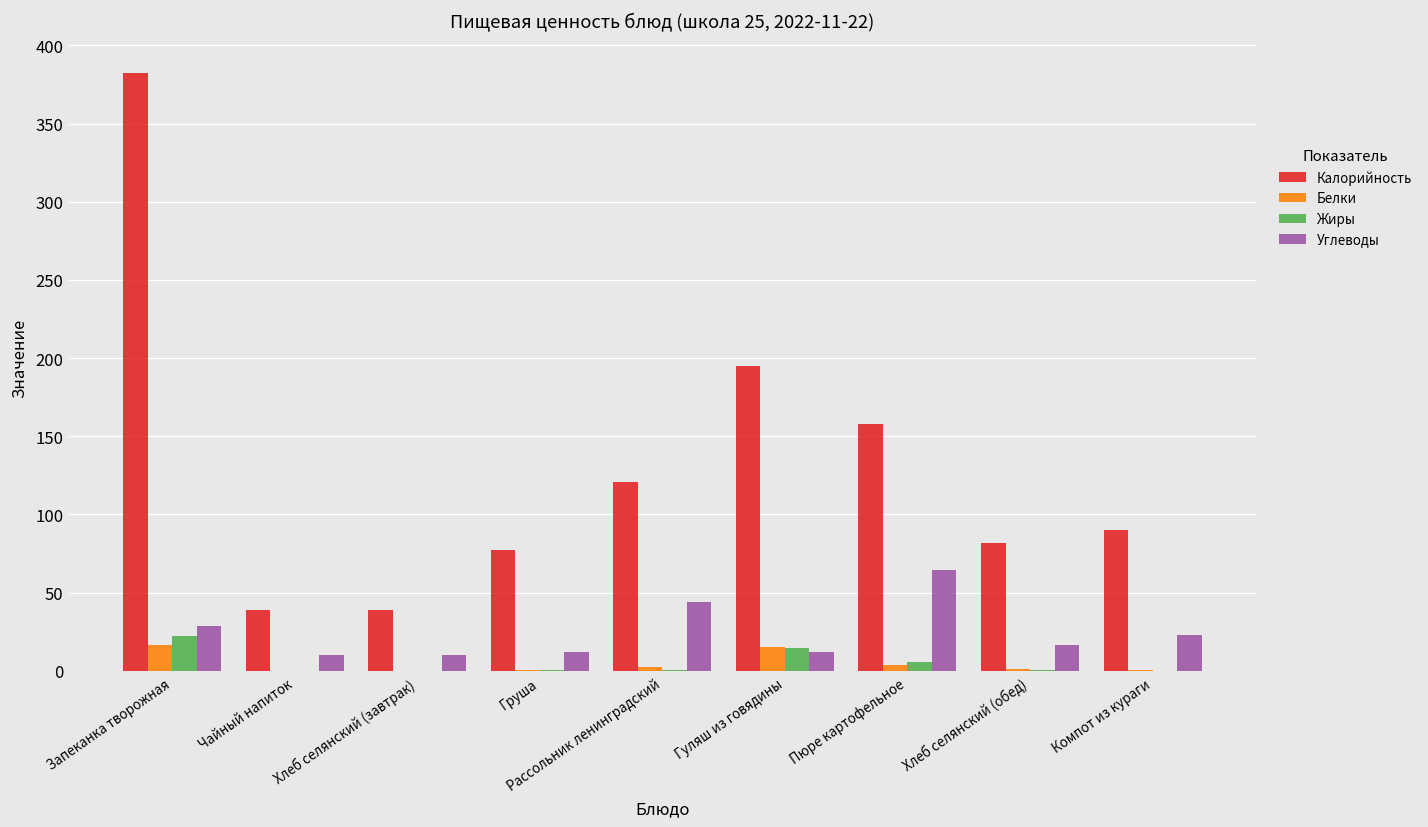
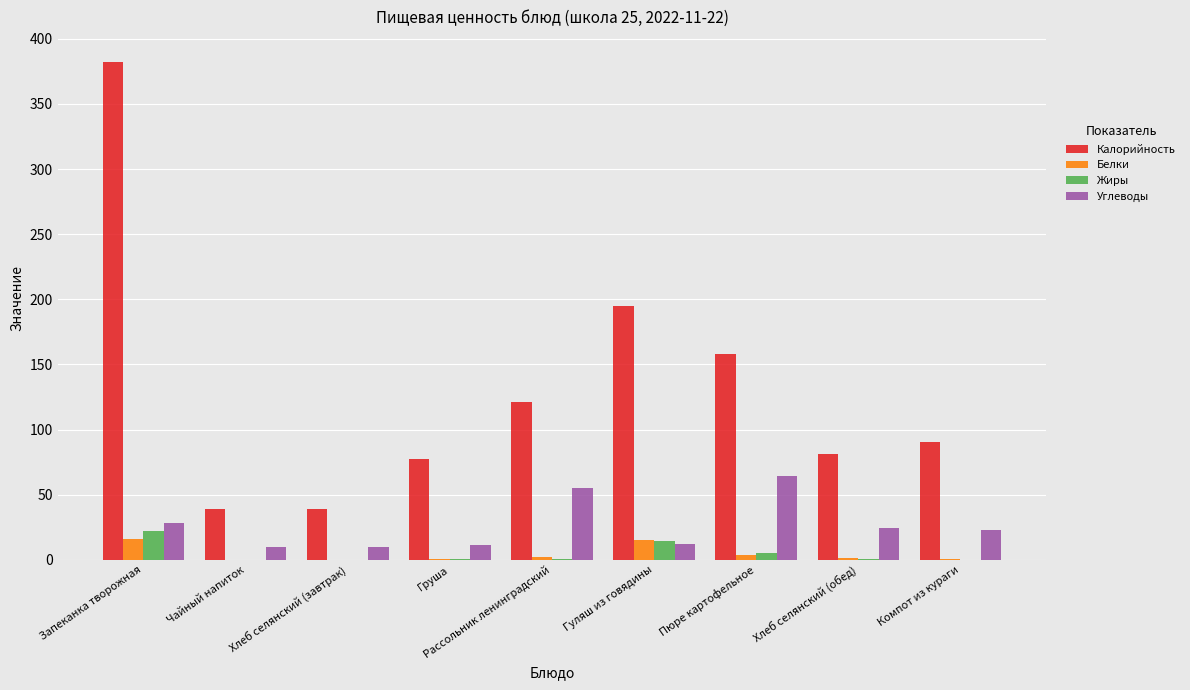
  {
    "Калорийность": {
      "Запеканка творожная": 382,
      "Чайный напиток": 39,
      "Хлеб селянский (завтрак)": 39,
      "Груша": 77,
      "Рассольник ленинградский": 121,
      "Гуляш из говядины": 195,
      "Пюре картофельное": 158,
      "Хлеб селянский (обед)": 82,
      "Компот из кураги": 90
    },
    "Белки": {
      "Запеканка творожная": 16,
      "Рассольник ленинградский": 3,
      "Гуляш из говядины": 15,
      "Пюре картофельное": 3
    },
    "Жиры": {
      "Запеканка творожная": 22,
      "Чайный напиток": 0,
      "Хлеб селянский (завтрак)": 0,
      "Гуляш из говядины": 15,
      "Пюре картофельное": 6,
      "Компот из кураги": 0
    },
    "Углеводы": {
      "Запеканка творожная": 28,
      "Чайный напиток": 10,
      "Хлеб селянский (завтрак)": 10,
      "Груша": 12,
-     "Рассольник ленинградский": 44,
+     "Рассольник ленинградский": 55,
      "Гуляш из говядины": 12,
      "Пюре картофельное": 64,
-     "Хлеб селянский (обед)": 17,
+     "Хлеб селянский (обед)": 25,
      "Компот из кураги": 23
    }
  }
